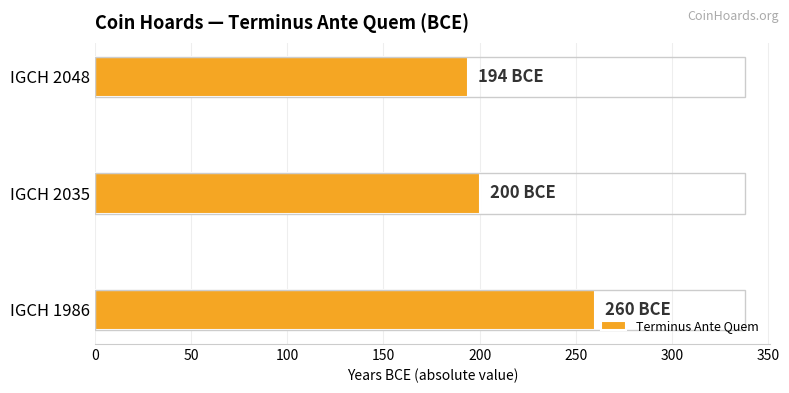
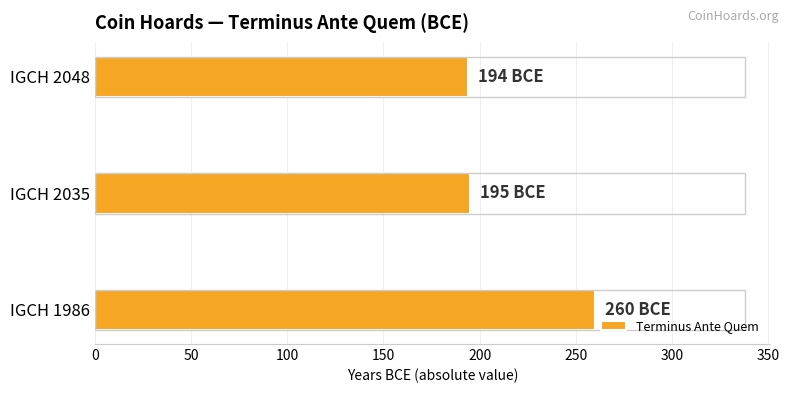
  {
    "IGCH 2048": 194,
-   "IGCH 2035": 200,
+   "IGCH 2035": 195,
    "IGCH 1986": 260
  }
